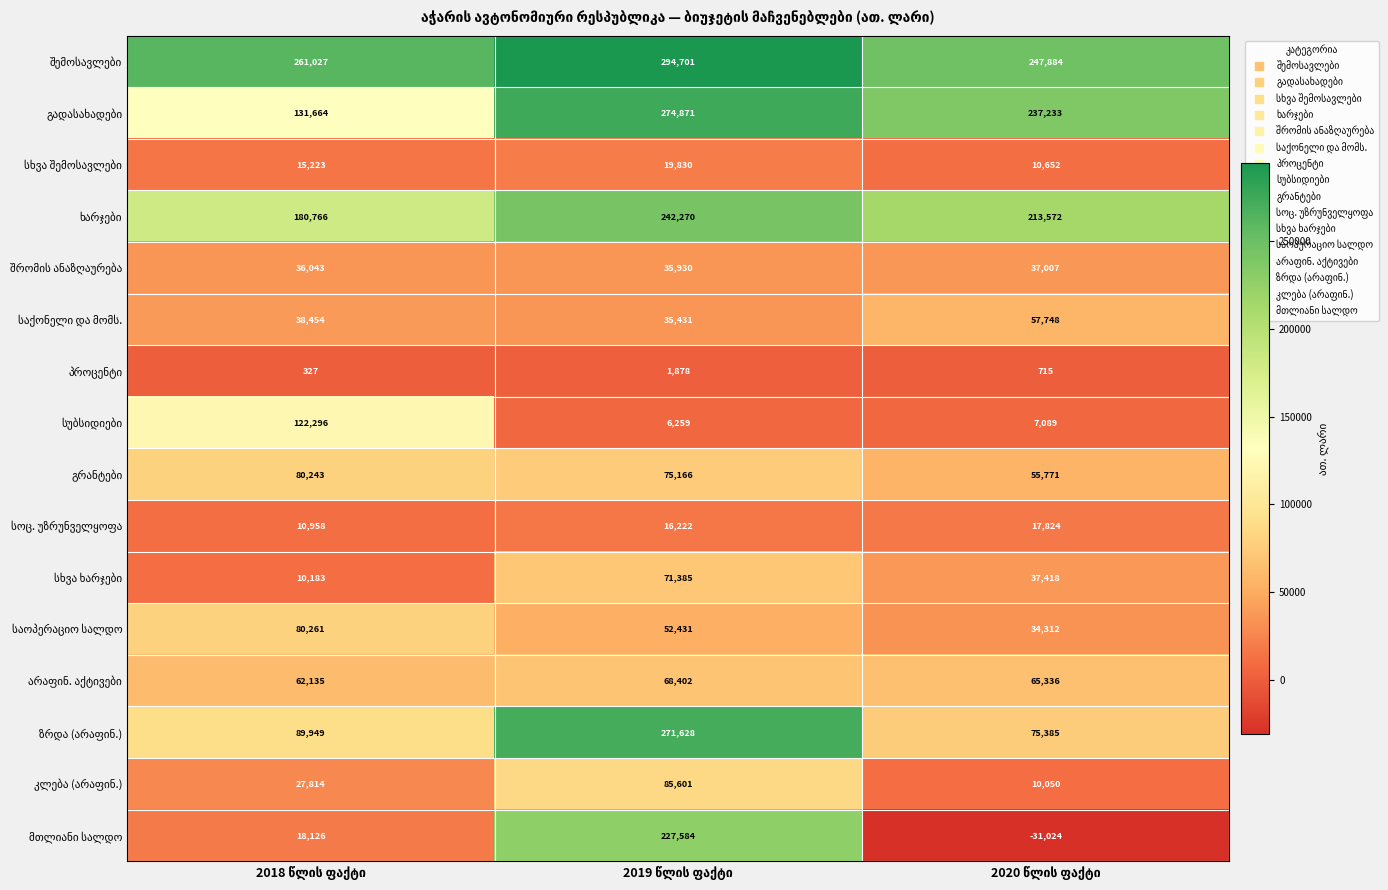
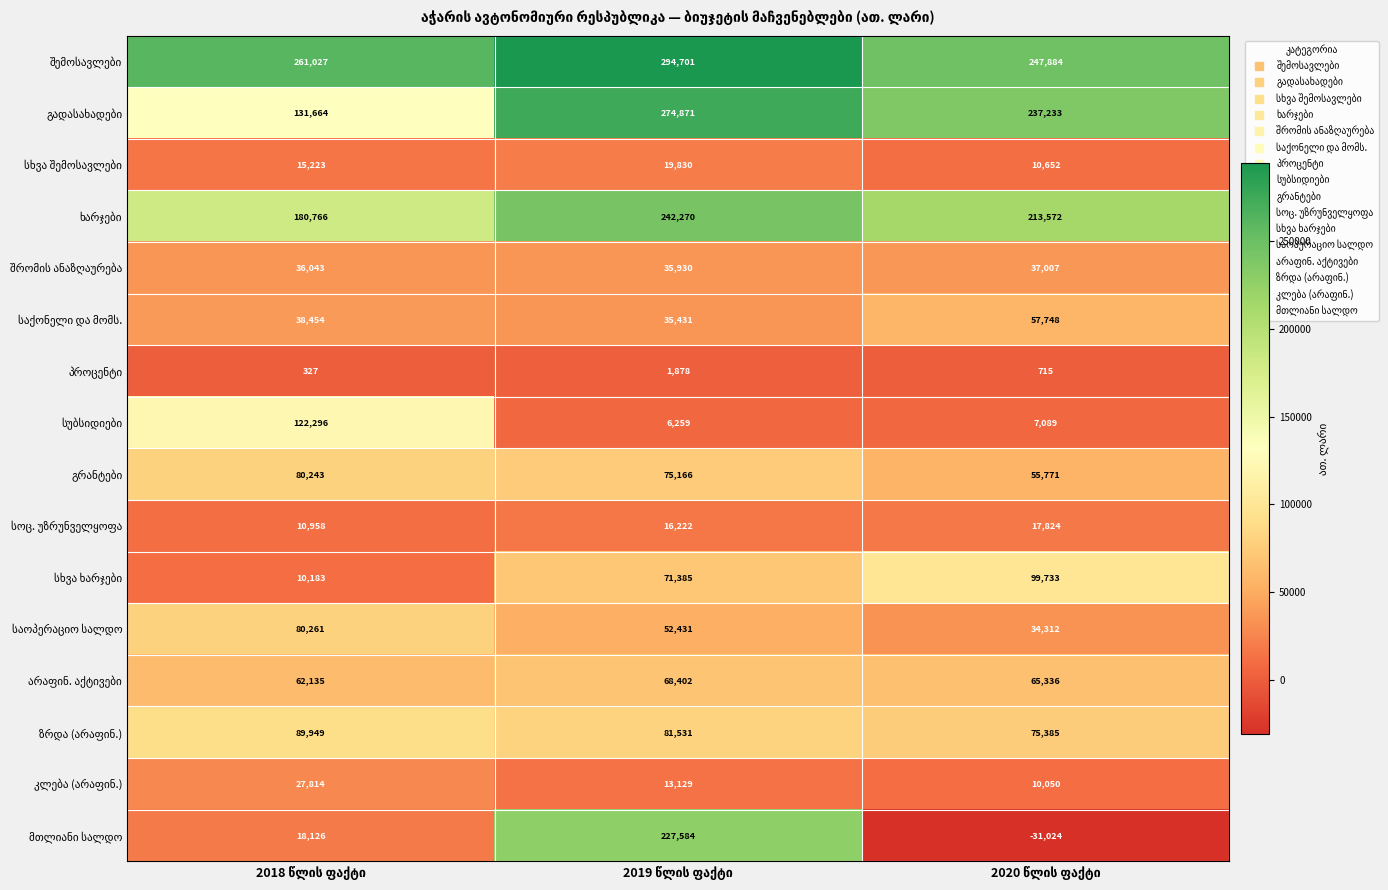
  {
    "შემოსავლები": {
      "2018 წლის ფაქტი": "261,027",
      "2019 წლის ფაქტი": "294,701",
      "2020 წლის ფაქტი": "247,884"
    },
    "გადასახადები": {
      "2018 წლის ფაქტი": "131,664",
      "2019 წლის ფაქტი": "274,871",
      "2020 წლის ფაქტი": "237,233"
    },
    "სხვა შემოსავლები": {
      "2018 წლის ფაქტი": "15,223",
      "2019 წლის ფაქტი": "19,830",
      "2020 წლის ფაქტი": "10,652"
    },
    "ხარჯები": {
      "2018 წლის ფაქტი": "180,766",
      "2019 წლის ფაქტი": "242,270",
      "2020 წლის ფაქტი": "213,572"
    },
    "შრომის ანაზღაურება": {
      "2018 წლის ფაქტი": "36,043",
      "2019 წლის ფაქტი": "35,930",
      "2020 წლის ფაქტი": "37,007"
    },
    "საქონელი და მომს.": {
      "2018 წლის ფაქტი": "38,454",
      "2019 წლის ფაქტი": "35,431",
      "2020 წლის ფაქტი": "57,748"
    },
    "პროცენტი": {
      "2018 წლის ფაქტი": "327",
      "2019 წლის ფაქტი": "1,878",
      "2020 წლის ფაქტი": "715"
    },
    "სუბსიდიები": {
      "2018 წლის ფაქტი": "122,296",
      "2019 წლის ფაქტი": "6,259",
      "2020 წლის ფაქტი": "7,089"
    },
    "გრანტები": {
      "2018 წლის ფაქტი": "80,243",
      "2019 წლის ფაქტი": "75,166",
      "2020 წლის ფაქტი": "55,771"
    },
    "სოც. უზრუნველყოფა": {
      "2018 წლის ფაქტი": "10,958",
      "2019 წლის ფაქტი": "16,222",
      "2020 წლის ფაქტი": "17,824"
    },
    "სხვა ხარჯები": {
      "2018 წლის ფაქტი": "10,183",
      "2019 წლის ფაქტი": "71,385",
-     "2020 წლის ფაქტი": "37,418"
+     "2020 წლის ფაქტი": "99,733"
    },
    "საოპერაციო სალდო": {
      "2018 წლის ფაქტი": "80,261",
      "2019 წლის ფაქტი": "52,431",
      "2020 წლის ფაქტი": "34,312"
    },
    "არაფინ. აქტივები": {
      "2018 წლის ფაქტი": "62,135",
      "2019 წლის ფაქტი": "68,402",
      "2020 წლის ფაქტი": "65,336"
    },
    "ზრდა (არაფინ.)": {
      "2018 წლის ფაქტი": "89,949",
-     "2019 წლის ფაქტი": "271,628",
+     "2019 წლის ფაქტი": "81,531",
      "2020 წლის ფაქტი": "75,385"
    },
    "კლება (არაფინ.)": {
      "2018 წლის ფაქტი": "27,814",
-     "2019 წლის ფაქტი": "85,601",
+     "2019 წლის ფაქტი": "13,129",
      "2020 წლის ფაქტი": "10,050"
    },
    "მთლიანი სალდო": {
      "2018 წლის ფაქტი": "18,126",
      "2019 წლის ფაქტი": "227,584",
      "2020 წლის ფაქტი": "-31,024"
    }
  }
